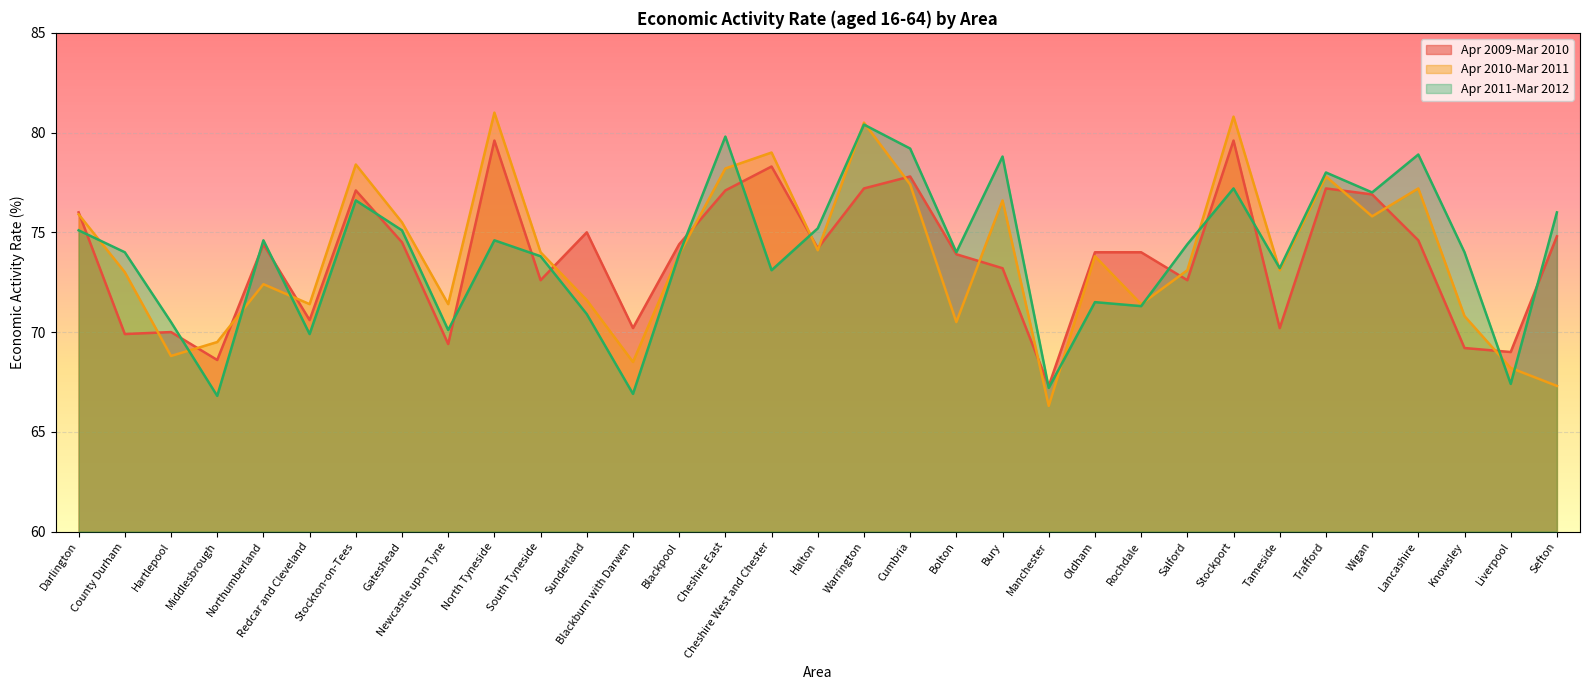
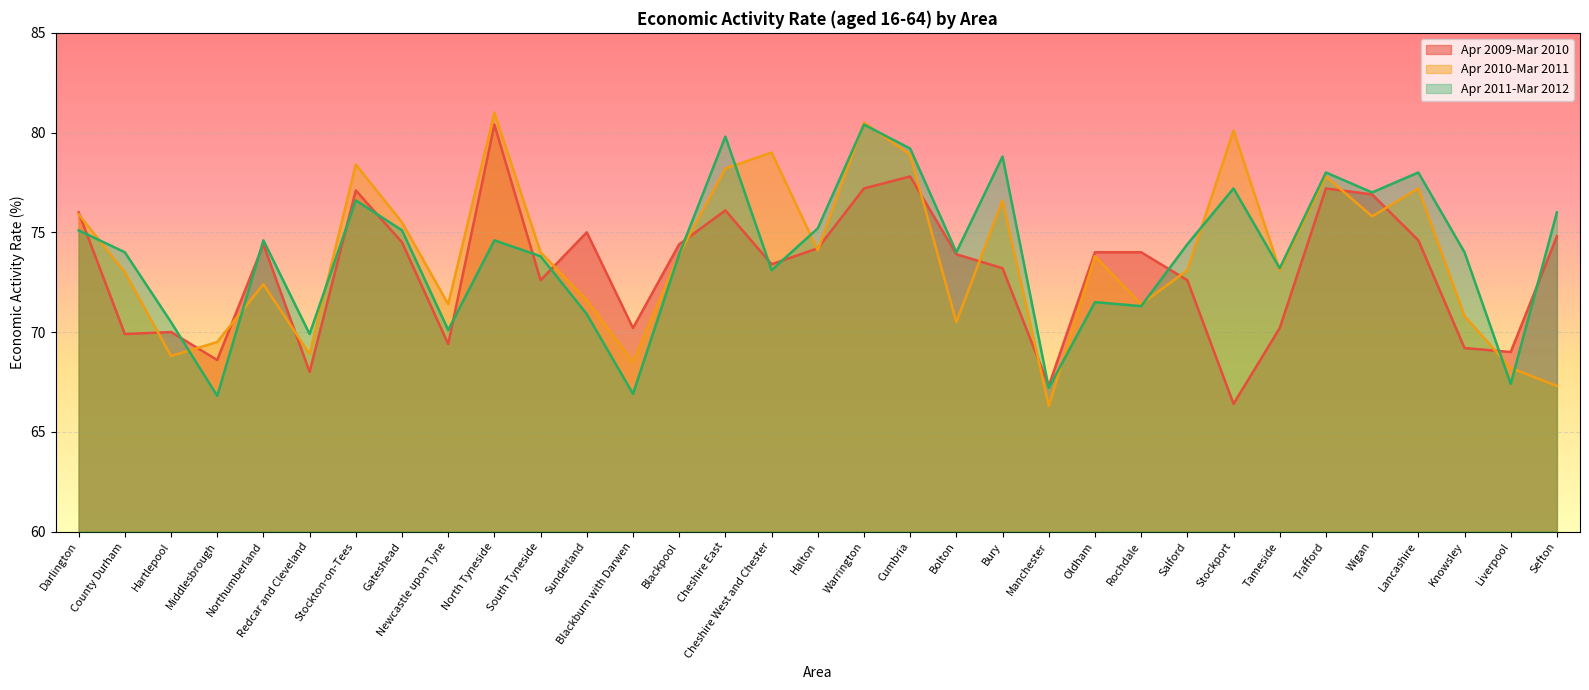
  {
    "Apr 2009-Mar 2010": {
      "County Durham": 69.9,
      "Hartlepool": 70.0,
      "Middlesbrough": 68.6,
      "Northumberland": 74.4,
-     "Redcar and Cleveland": 70.6,
+     "Redcar and Cleveland": 68.0,
      "Stockton-on-Tees": 77.1,
      "Gateshead": 74.5,
      "Newcastle upon Tyne": 69.4,
-     "North Tyneside": 79.6,
+     "North Tyneside": 80.4,
      "South Tyneside": 72.6,
      "Sunderland": 75.0,
      "Blackburn with Darwen": 70.2,
      "Blackpool": 74.4,
-     "Cheshire East": 77.1,
-     "Cheshire West and Chester": 78.3,
+     "Cheshire East": 76.1,
+     "Cheshire West and Chester": 73.4,
      "Warrington": 77.2,
      "Cumbria": 77.8,
      "Bury": 73.2,
      "Oldham": 74.0,
      "Rochdale": 74.0,
      "Salford": 72.6,
-     "Stockport": 79.6,
+     "Stockport": 66.4,
      "Tameside": 70.2,
      "Trafford": 77.2,
      "Lancashire": 74.6,
      "Knowsley": 69.2,
      "Liverpool": 69.0,
      "Sefton": 74.8
    },
    "Apr 2010-Mar 2011": {
      "County Durham": 73.0,
      "Hartlepool": 68.8,
      "Middlesbrough": 69.5,
      "Northumberland": 72.4,
-     "Redcar and Cleveland": 71.4,
+     "Redcar and Cleveland": 68.9,
      "Stockton-on-Tees": 78.4,
      "Gateshead": 75.5,
      "Newcastle upon Tyne": 71.4,
      "North Tyneside": 81.0,
      "South Tyneside": 74.0,
      "Sunderland": 71.6,
      "Blackburn with Darwen": 68.5,
      "Cheshire East": 78.2,
      "Cheshire West and Chester": 79.0,
-     "Cumbria": 77.4,
+     "Cumbria": 78.9,
      "Bolton": 70.5,
      "Bury": 76.6,
      "Manchester": 66.3,
      "Oldham": 73.8,
      "Salford": 73.1,
-     "Stockport": 80.8,
+     "Stockport": 80.1,
      "Trafford": 77.8,
      "Wigan": 75.8,
      "Lancashire": 77.2,
      "Knowsley": 70.8,
      "Liverpool": 68.2,
      "Sefton": 67.3
    },
    "Apr 2011-Mar 2012": {
      "Darlington": 75.1,
      "County Durham": 74.0,
      "Hartlepool": 70.5,
      "Middlesbrough": 66.8,
      "Northumberland": 74.6,
      "Redcar and Cleveland": 69.9,
      "Stockton-on-Tees": 76.6,
      "Gateshead": 75.1,
      "Newcastle upon Tyne": 70.1,
      "North Tyneside": 74.6,
      "South Tyneside": 73.8,
      "Sunderland": 70.9,
      "Blackburn with Darwen": 66.9,
      "Cheshire East": 79.8,
      "Cheshire West and Chester": 73.1,
      "Halton": 75.2,
      "Cumbria": 79.2,
      "Bury": 78.8,
      "Oldham": 71.5,
      "Salford": 74.4,
      "Stockport": 77.2,
      "Trafford": 78.0,
-     "Lancashire": 78.9,
+     "Lancashire": 78.0,
      "Knowsley": 74.0,
      "Liverpool": 67.4,
      "Sefton": 76.0
    }
  }
